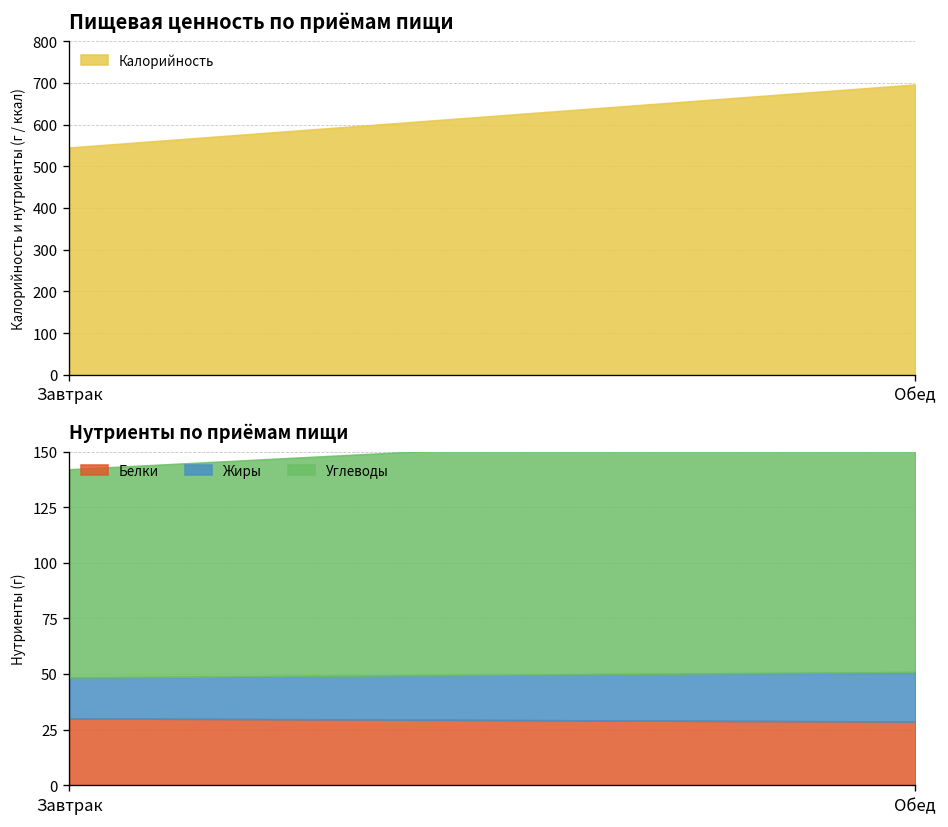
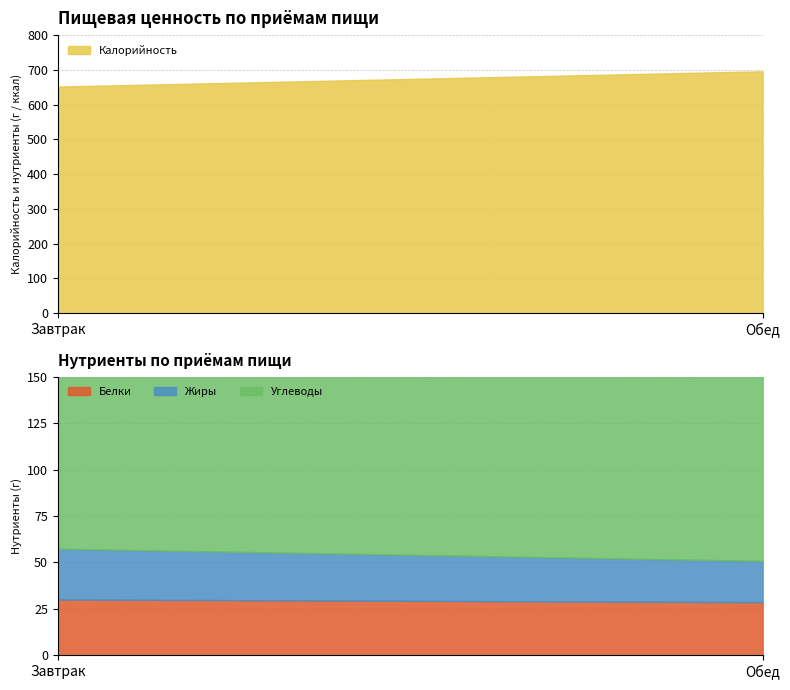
  {
    "Пищевая ценность по приёмам пищи": {
-     "Завтрак": 550,
+     "Завтрак": 650,
      "Обед": 700
    },
    "Нутриенты по приёмам пищи": {
      "Белки": {
        "Завтрак": 30,
        "Обед": 29
      },
      "Жиры": {
-       "Завтрак": 18,
+       "Завтрак": 27,
        "Обед": 22
      },
      "Углеводы": {
        "Завтрак": 94
      }
    }
  }
